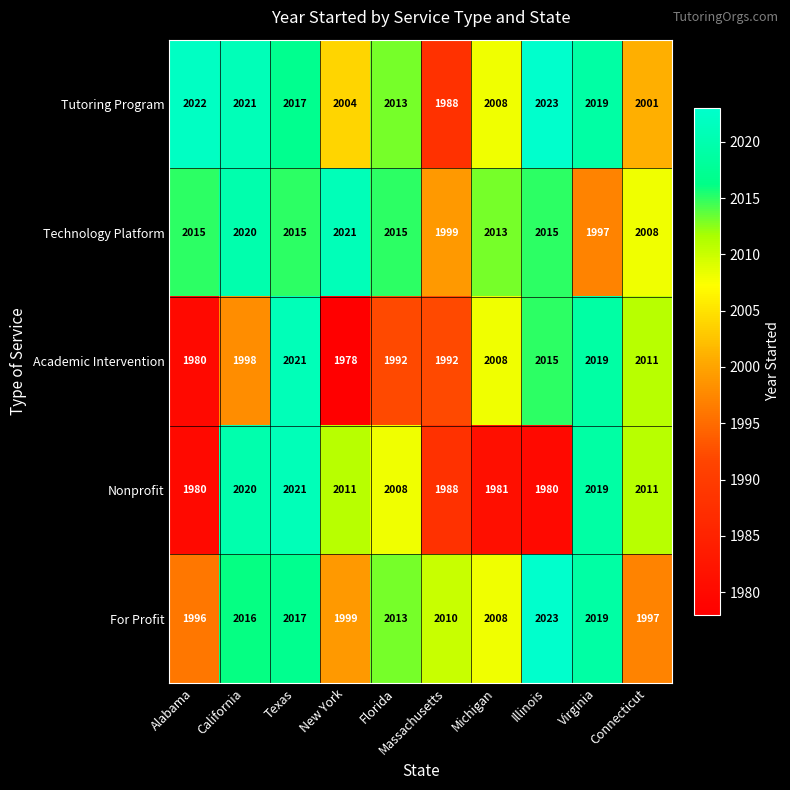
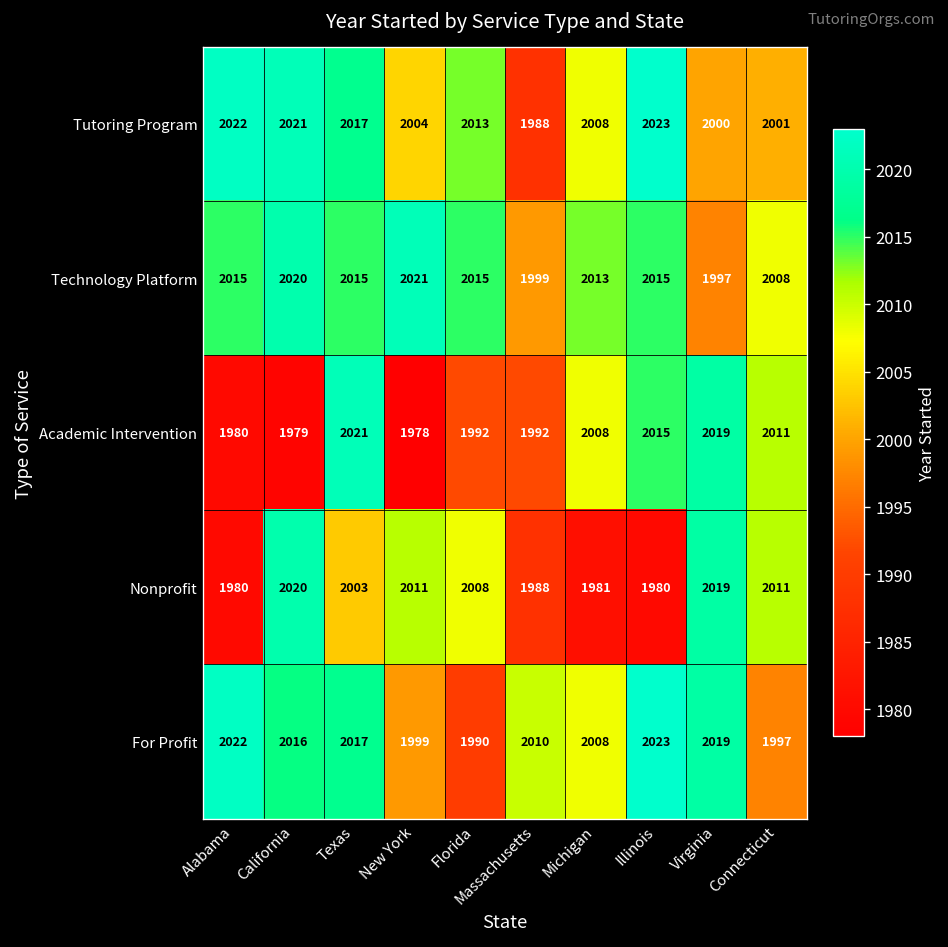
  {
    "Tutoring Program": {
      "Alabama": 2022,
      "California": 2021,
      "Texas": 2017,
      "New York": 2004,
      "Florida": 2013,
      "Massachusetts": 1988,
      "Michigan": 2008,
      "Illinois": 2023,
-     "Virginia": 2019,
+     "Virginia": 2000,
      "Connecticut": 2001
    },
    "Technology Platform": {
      "Alabama": 2015,
      "California": 2020,
      "Texas": 2015,
      "New York": 2021,
      "Florida": 2015,
      "Massachusetts": 1999,
      "Michigan": 2013,
      "Illinois": 2015,
      "Virginia": 1997,
      "Connecticut": 2008
    },
    "Academic Intervention": {
      "Alabama": 1980,
-     "California": 1998,
+     "California": 1979,
      "Texas": 2021,
      "New York": 1978,
      "Florida": 1992,
      "Massachusetts": 1992,
      "Michigan": 2008,
      "Illinois": 2015,
      "Virginia": 2019,
      "Connecticut": 2011
    },
    "Nonprofit": {
      "Alabama": 1980,
      "California": 2020,
-     "Texas": 2021,
+     "Texas": 2003,
      "New York": 2011,
      "Florida": 2008,
      "Massachusetts": 1988,
      "Michigan": 1981,
      "Illinois": 1980,
      "Virginia": 2019,
      "Connecticut": 2011
    },
    "For Profit": {
-     "Alabama": 1996,
+     "Alabama": 2022,
      "California": 2016,
      "Texas": 2017,
      "New York": 1999,
-     "Florida": 2013,
+     "Florida": 1990,
      "Massachusetts": 2010,
      "Michigan": 2008,
      "Illinois": 2023,
      "Virginia": 2019,
      "Connecticut": 1997
    }
  }
